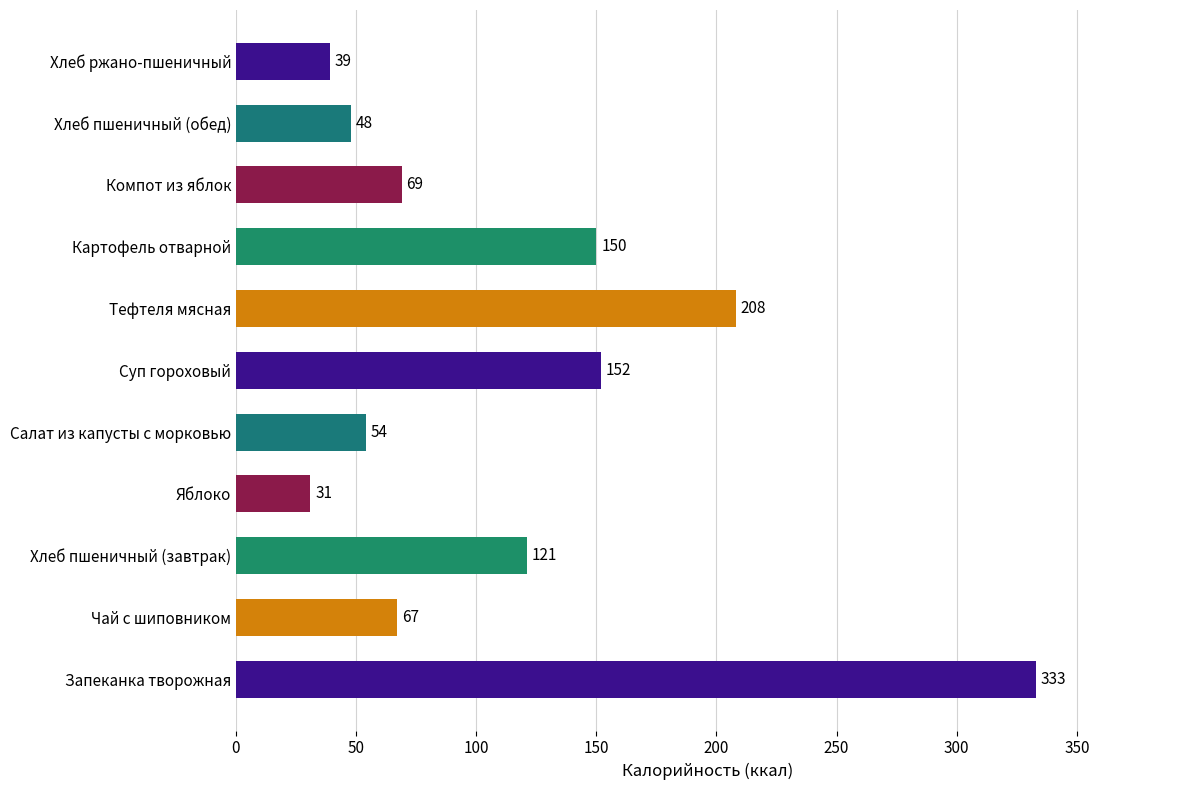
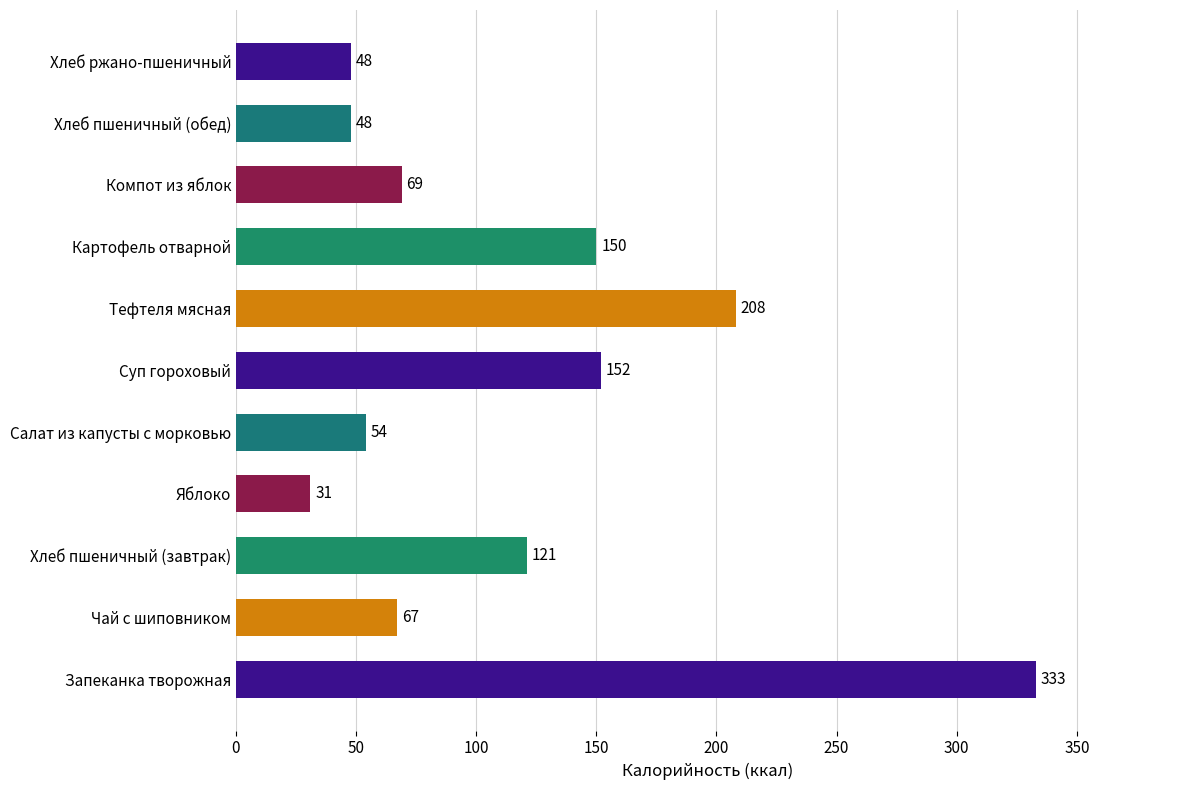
  {
-   "Хлеб ржано-пшеничный": 39,
+   "Хлеб ржано-пшеничный": 48,
    "Хлеб пшеничный (обед)": 48,
    "Компот из яблок": 69,
    "Картофель отварной": 150,
    "Тефтеля мясная": 208,
    "Суп гороховый": 152,
    "Салат из капусты с морковью": 54,
    "Яблоко": 31,
    "Хлеб пшеничный (завтрак)": 121,
    "Чай с шиповником": 67,
    "Запеканка творожная": 333
  }
